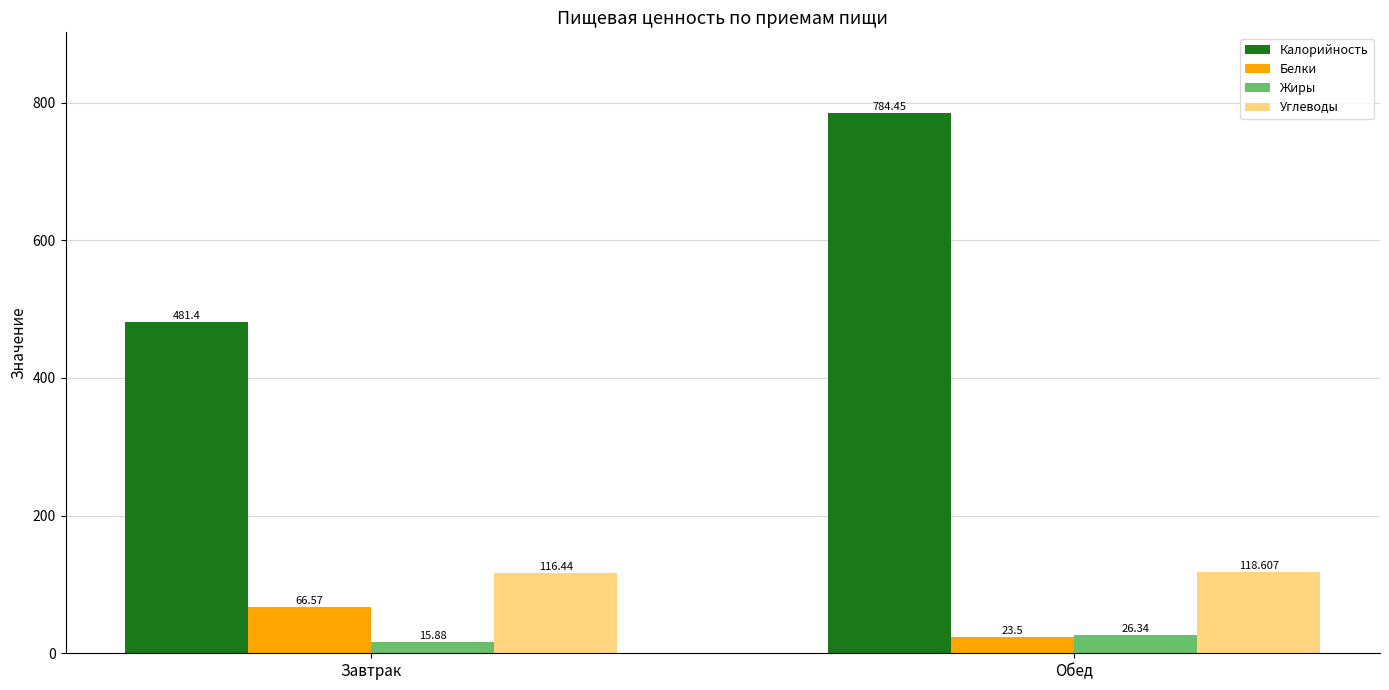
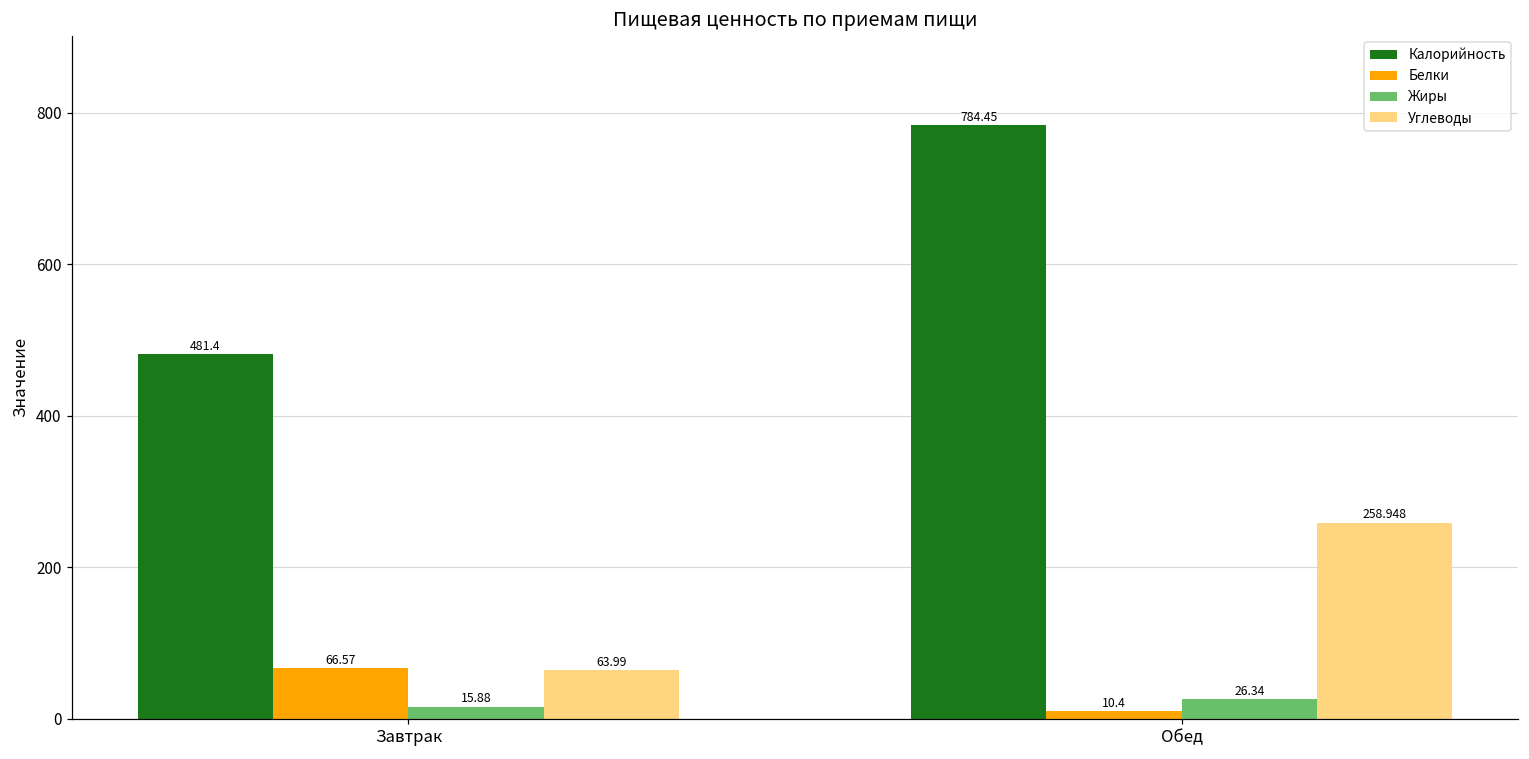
  {
    "Калорийность": {
      "Завтрак": 481.4,
      "Обед": 784.45
    },
    "Белки": {
      "Завтрак": 66.57,
-     "Обед": 23.5
+     "Обед": 10.4
    },
    "Жиры": {
      "Завтрак": 15.88,
      "Обед": 26.34
    },
    "Углеводы": {
-     "Завтрак": 116.44,
-     "Обед": 118.607
+     "Завтрак": 63.99,
+     "Обед": 258.948
    }
  }
